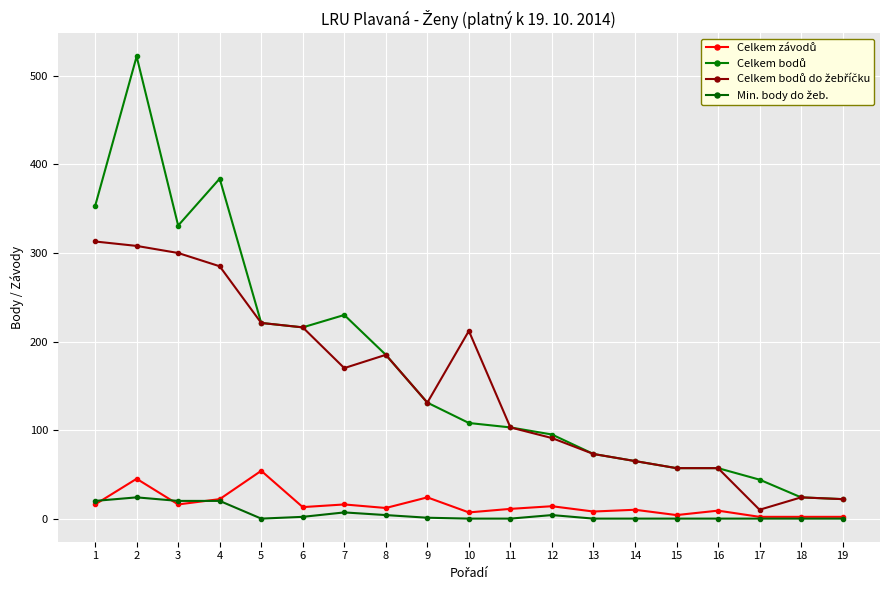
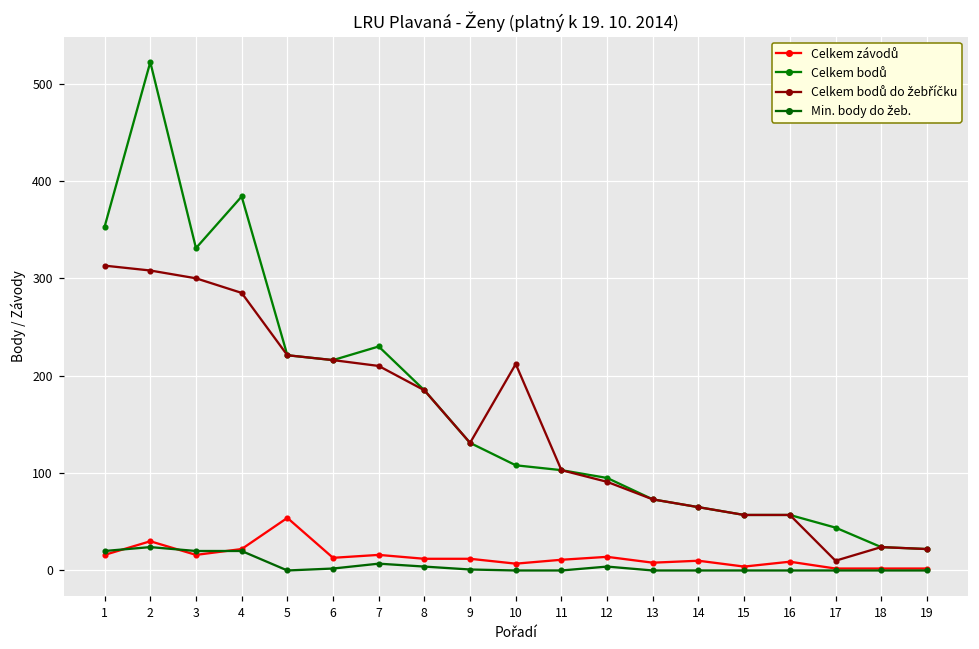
  {
    "Celkem závodů": {
      "1": 20,
-     "2": 50,
+     "2": 30,
      "3": 20,
      "5": 50,
      "6": 10,
      "7": 20,
      "8": 10,
-     "9": 20,
+     "9": 10,
      "10": 10,
      "11": 10,
      "12": 10,
      "13": 10,
      "14": 10,
      "15": 0,
      "16": 10
    },
    "Celkem bodů do žebříčku": {
      "1": 310,
      "2": 310,
      "3": 300,
      "4": 290,
-     "7": 170,
+     "7": 210,
      "10": 210,
      "12": 90,
      "17": 10
    }
  }
